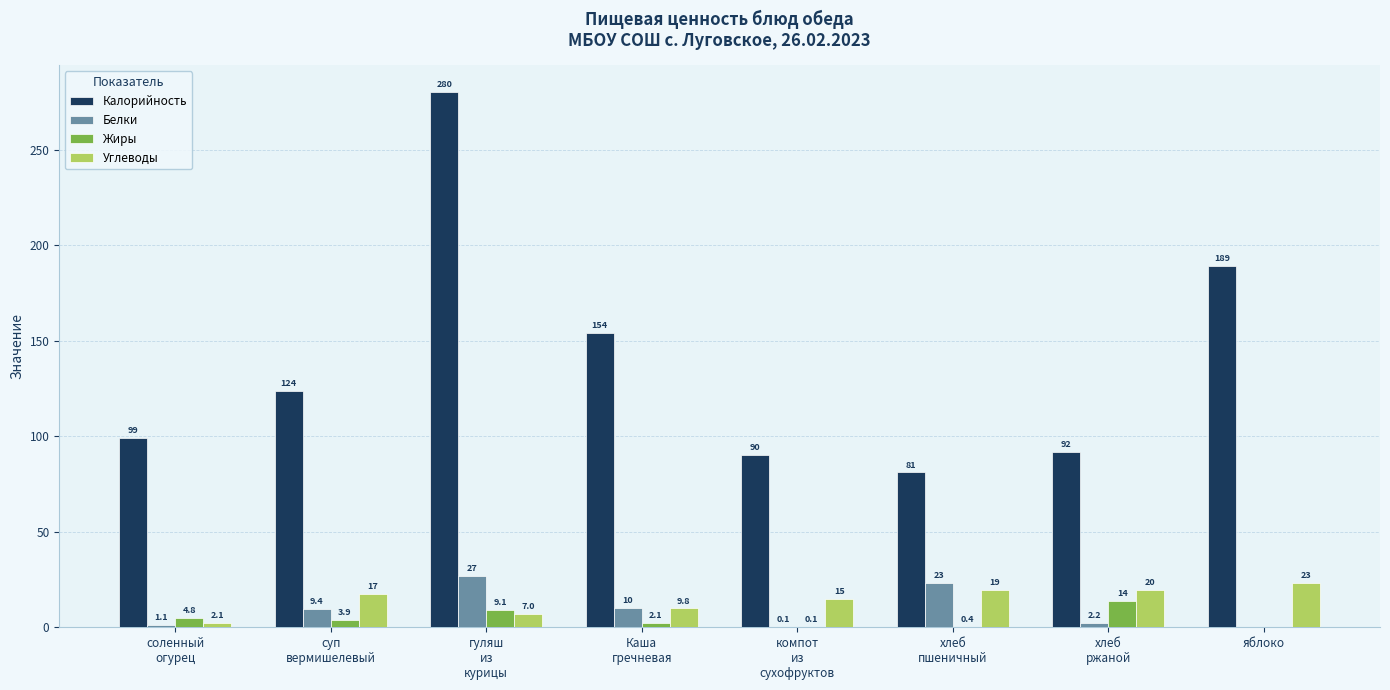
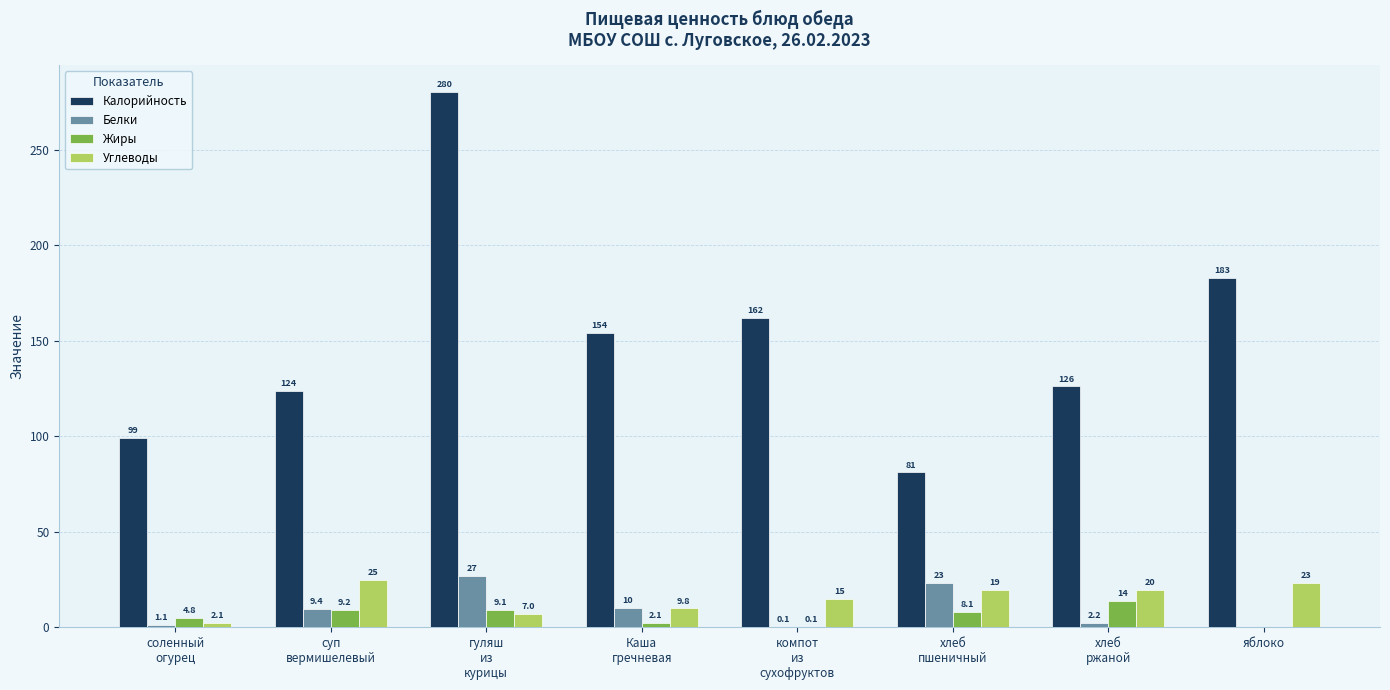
  {
    "Калорийность": {
      "соленный огурец": 99,
      "суп вермишелевый": 124,
      "гуляш из курицы": 280,
      "Каша гречневая": 154,
-     "компот из сухофруктов": 90,
+     "компот из сухофруктов": 162,
      "хлеб пшеничный": 81,
-     "хлеб ржаной": 92,
-     "яблоко": 189
+     "хлеб ржаной": 126,
+     "яблоко": 183
    },
    "Белки": {
      "соленный огурец": 1.1,
      "суп вермишелевый": 9.4,
      "гуляш из курицы": 27,
      "Каша гречневая": 10,
      "компот из сухофруктов": 0.1,
      "хлеб пшеничный": 23,
      "хлеб ржаной": 2.2
    },
    "Жиры": {
      "соленный огурец": 4.8,
-     "суп вермишелевый": 3.9,
+     "суп вермишелевый": 9.2,
      "гуляш из курицы": 9.1,
      "Каша гречневая": 2.1,
      "компот из сухофруктов": 0.1,
-     "хлеб пшеничный": 0.4,
+     "хлеб пшеничный": 8.1,
      "хлеб ржаной": 14
    },
    "Углеводы": {
      "соленный огурец": 2.1,
-     "суп вермишелевый": 17,
+     "суп вермишелевый": 25,
      "гуляш из курицы": 7.0,
      "Каша гречневая": 9.8,
      "компот из сухофруктов": 15,
      "хлеб пшеничный": 19,
      "хлеб ржаной": 20,
      "яблоко": 23
    }
  }
